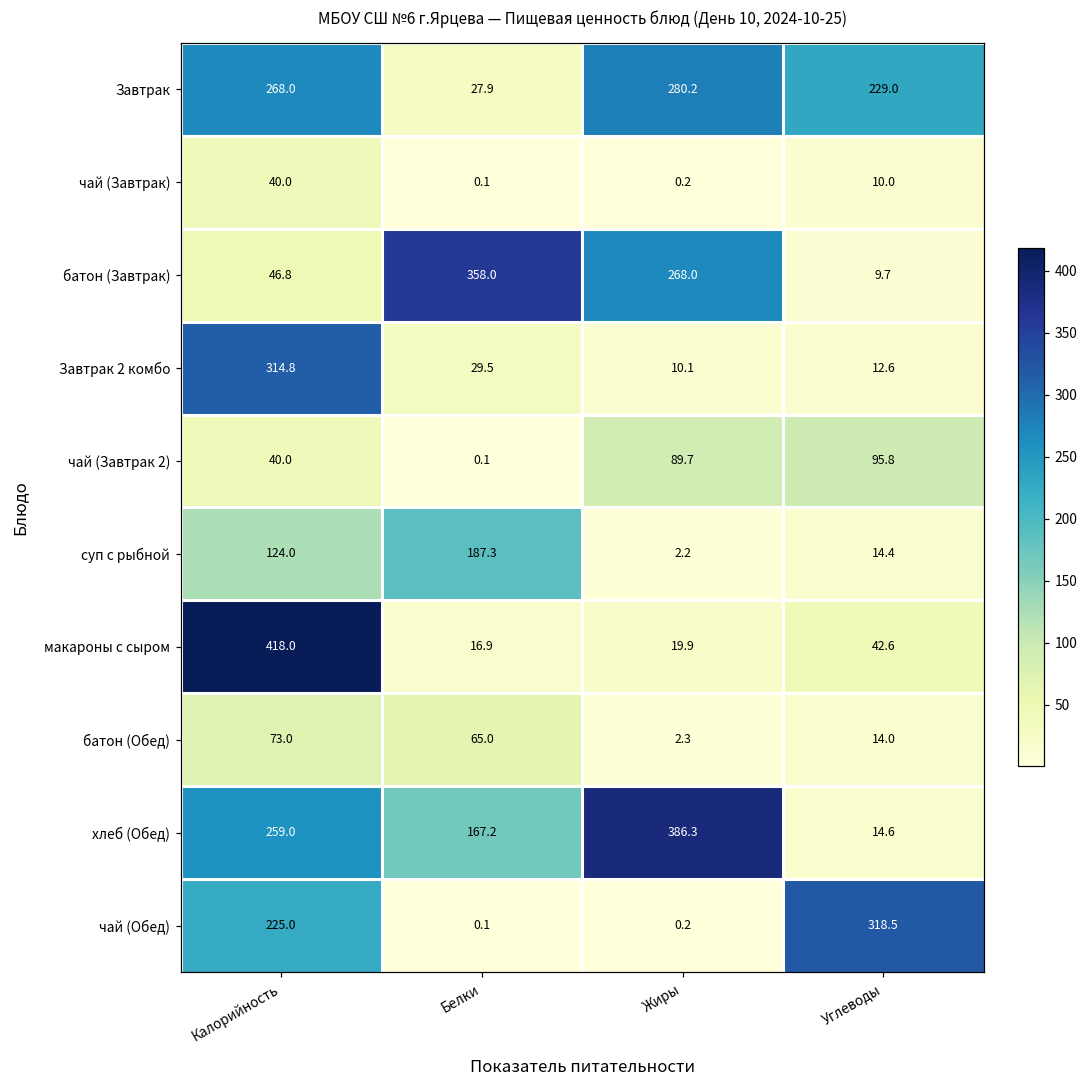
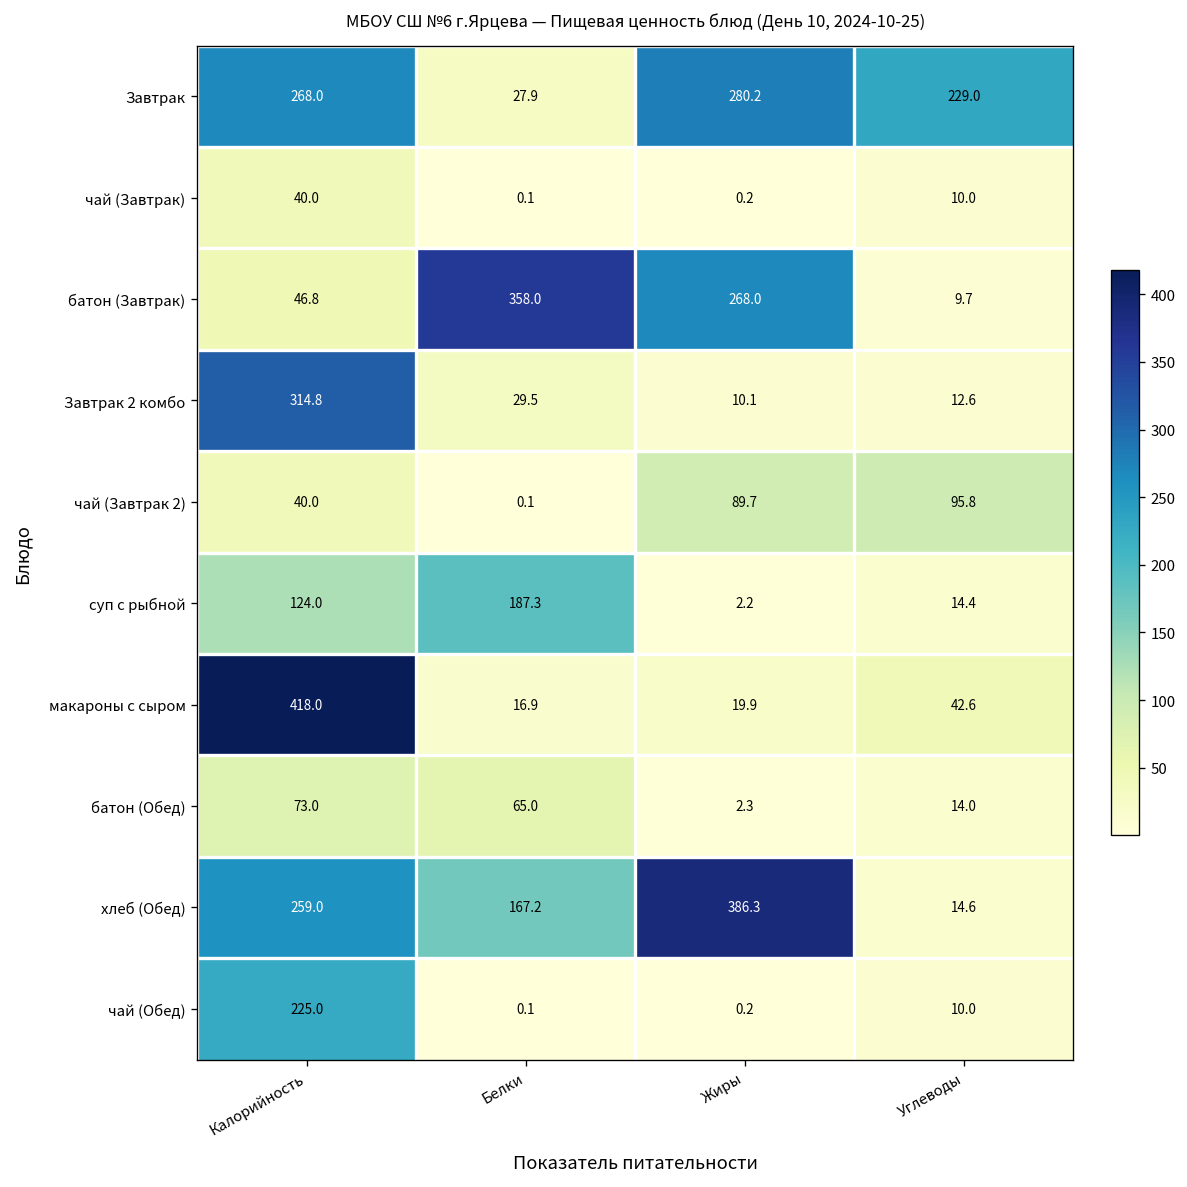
  {
    "Завтрак": {
      "Калорийность": 268.0,
      "Белки": 27.9,
      "Жиры": 280.2,
      "Углеводы": 229.0
    },
    "чай (Завтрак)": {
      "Калорийность": 40.0,
      "Белки": 0.1,
      "Жиры": 0.2,
      "Углеводы": 10.0
    },
    "батон (Завтрак)": {
      "Калорийность": 46.8,
      "Белки": 358.0,
      "Жиры": 268.0,
      "Углеводы": 9.7
    },
    "Завтрак 2 комбо": {
      "Калорийность": 314.8,
      "Белки": 29.5,
      "Жиры": 10.1,
      "Углеводы": 12.6
    },
    "чай (Завтрак 2)": {
      "Калорийность": 40.0,
      "Белки": 0.1,
      "Жиры": 89.7,
      "Углеводы": 95.8
    },
    "суп с рыбной": {
      "Калорийность": 124.0,
      "Белки": 187.3,
      "Жиры": 2.2,
      "Углеводы": 14.4
    },
    "макароны с сыром": {
      "Калорийность": 418.0,
      "Белки": 16.9,
      "Жиры": 19.9,
      "Углеводы": 42.6
    },
    "батон (Обед)": {
      "Калорийность": 73.0,
      "Белки": 65.0,
      "Жиры": 2.3,
      "Углеводы": 14.0
    },
    "хлеб (Обед)": {
      "Калорийность": 259.0,
      "Белки": 167.2,
      "Жиры": 386.3,
      "Углеводы": 14.6
    },
    "чай (Обед)": {
      "Калорийность": 225.0,
      "Белки": 0.1,
      "Жиры": 0.2,
-     "Углеводы": 318.5
+     "Углеводы": 10.0
    }
  }
